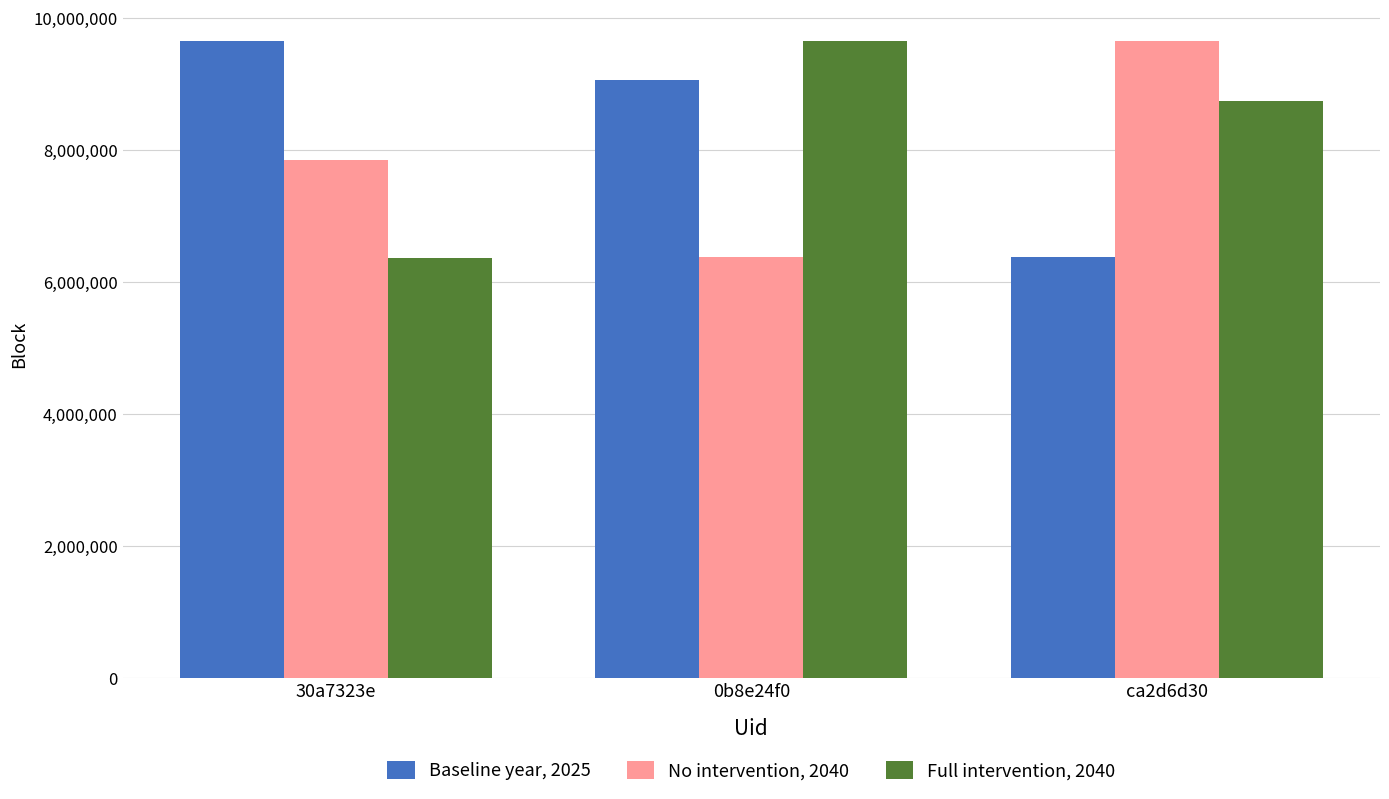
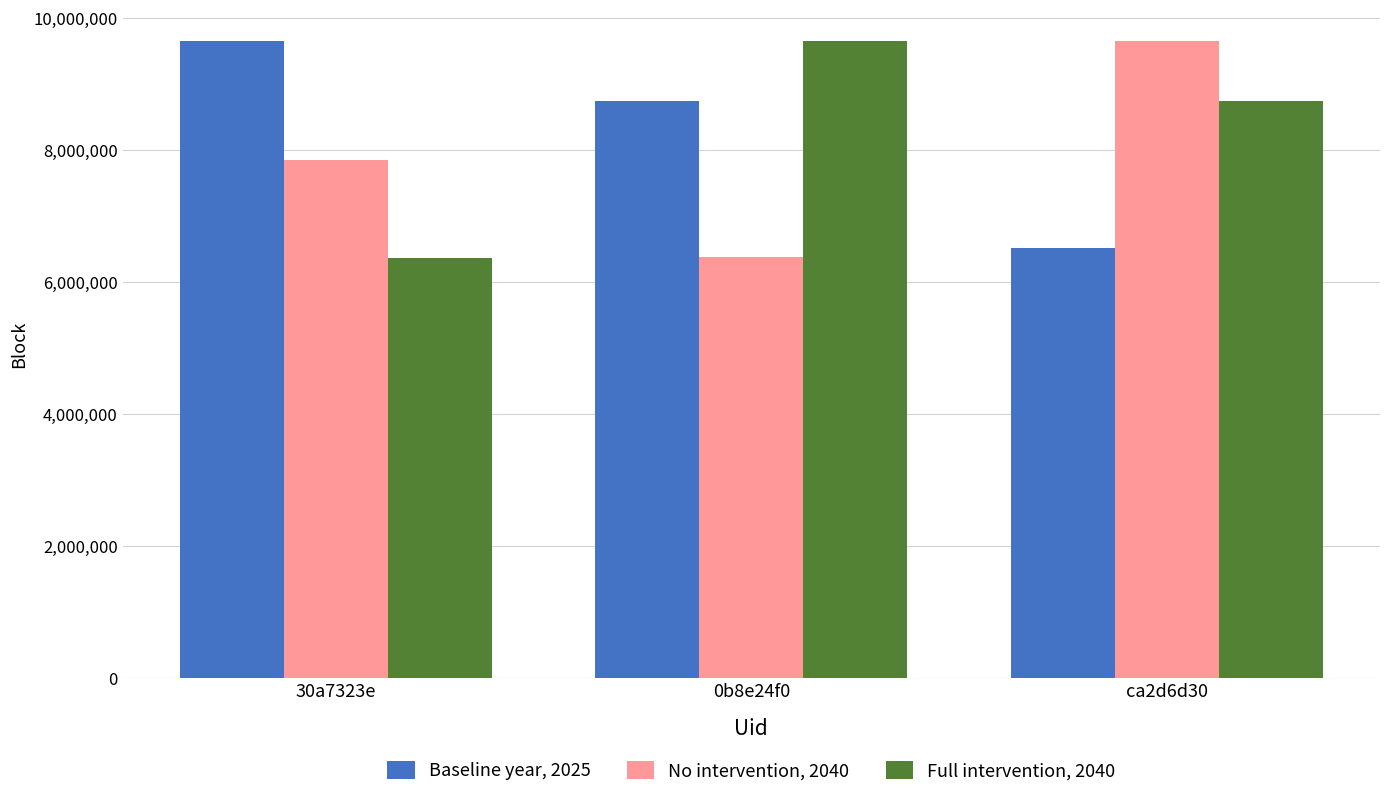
  {
    "Baseline year, 2025": {
      "30a7323e": "9,600,000",
-     "0b8e24f0": "9,100,000",
-     "ca2d6d30": "6,400,000"
+     "0b8e24f0": "8,700,000",
+     "ca2d6d30": "6,500,000"
    },
    "No intervention, 2040": {
      "30a7323e": "7,900,000",
      "0b8e24f0": "6,400,000",
      "ca2d6d30": "9,600,000"
    },
    "Full intervention, 2040": {
      "30a7323e": "6,400,000",
      "0b8e24f0": "9,600,000",
      "ca2d6d30": "8,700,000"
    }
  }
